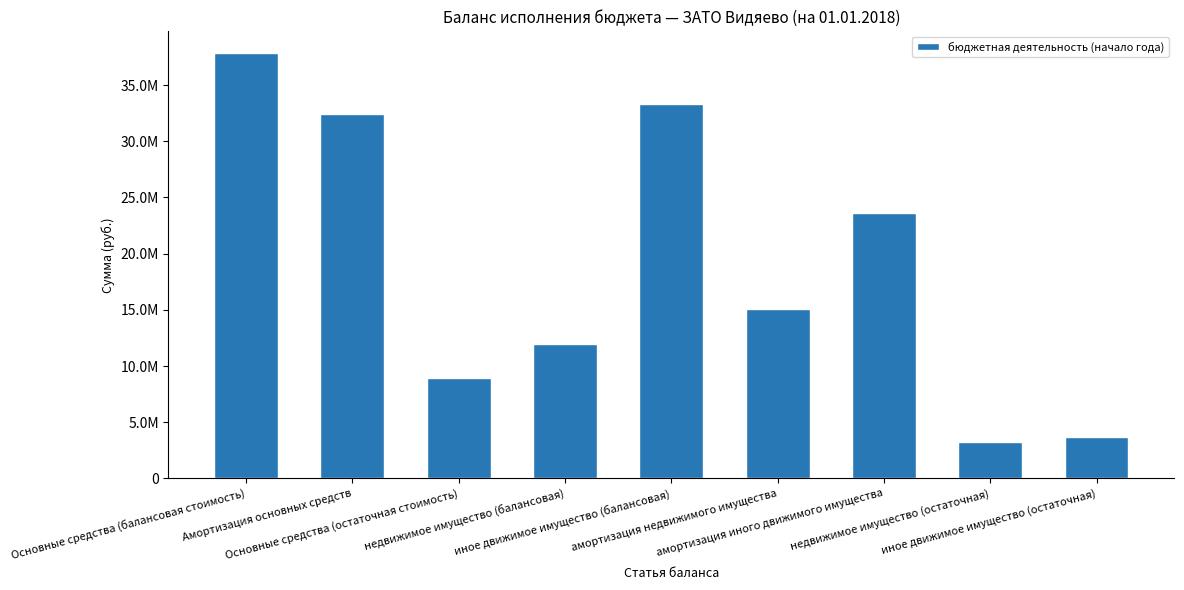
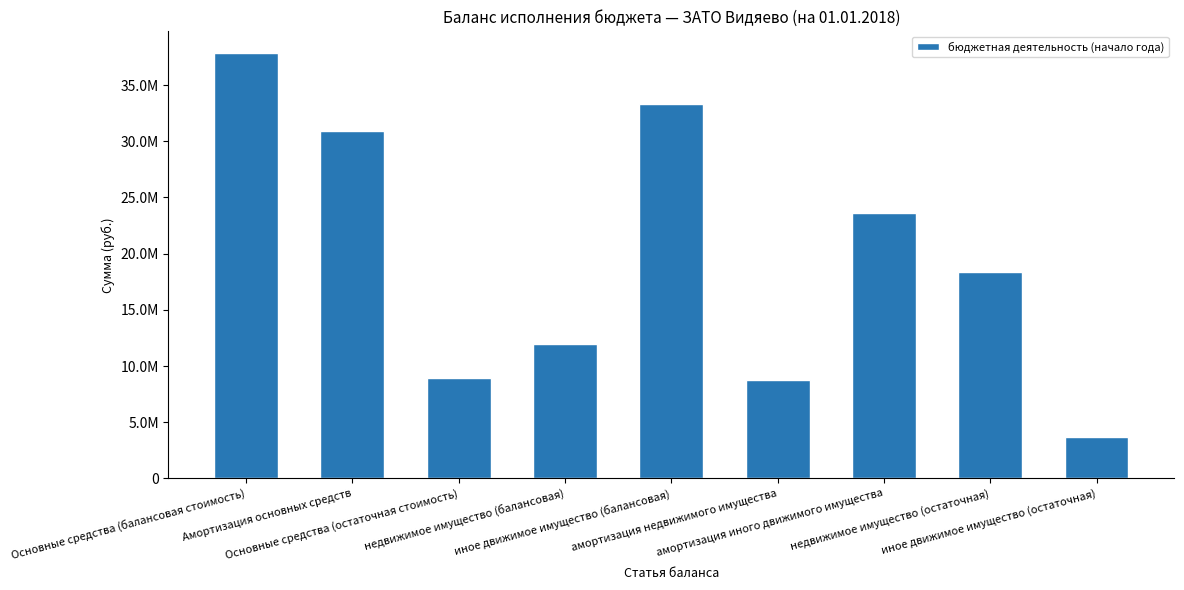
  {
    "Основные средства (балансовая стоимость)": 37900000,
-   "Амортизация основных средств": 32400000,
+   "Амортизация основных средств": 30900000,
    "Основные средства (остаточная стоимость)": 8900000,
    "недвижимое имущество (балансовая)": 12000000,
    "иное движимое имущество (балансовая)": 33300000,
-   "амортизация недвижимого имущества": 15100000,
+   "амортизация недвижимого имущества": 8700000,
    "амортизация иного движимого имущества": 23600000,
-   "недвижимое имущество (остаточная)": 3300000,
+   "недвижимое имущество (остаточная)": 18400000,
    "иное движимое имущество (остаточная)": 3700000
  }
